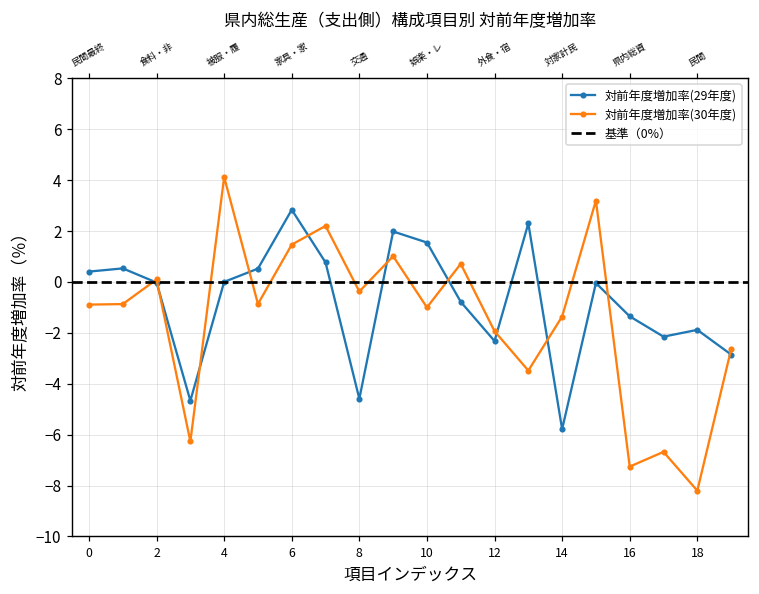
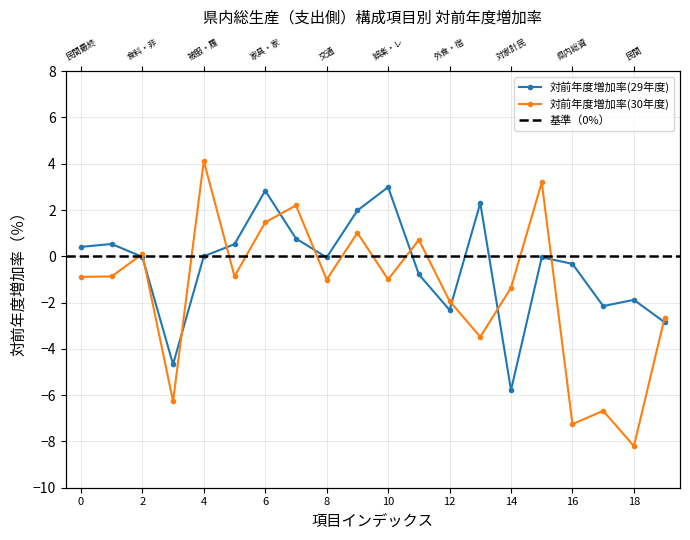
  {
    "対前年度増加率(29年度)": {
      "0": 0.4,
      "2": 0.0,
      "4": 0.0,
      "6": 2.8,
-     "8": -4.6,
-     "10": 1.5,
+     "8": 0.0,
+     "10": 3.0,
      "12": -2.3,
      "14": -5.8,
-     "16": -1.4,
+     "16": -0.3,
      "18": -1.9
    },
    "対前年度増加率(30年度)": {
      "0": -0.9,
      "2": 0.1,
      "4": 4.1,
      "6": 1.5,
-     "8": -0.4,
+     "8": -1.0,
      "10": -1.0,
      "12": -1.9,
      "14": -1.4,
      "16": -7.3,
      "18": -8.2
    }
  }
